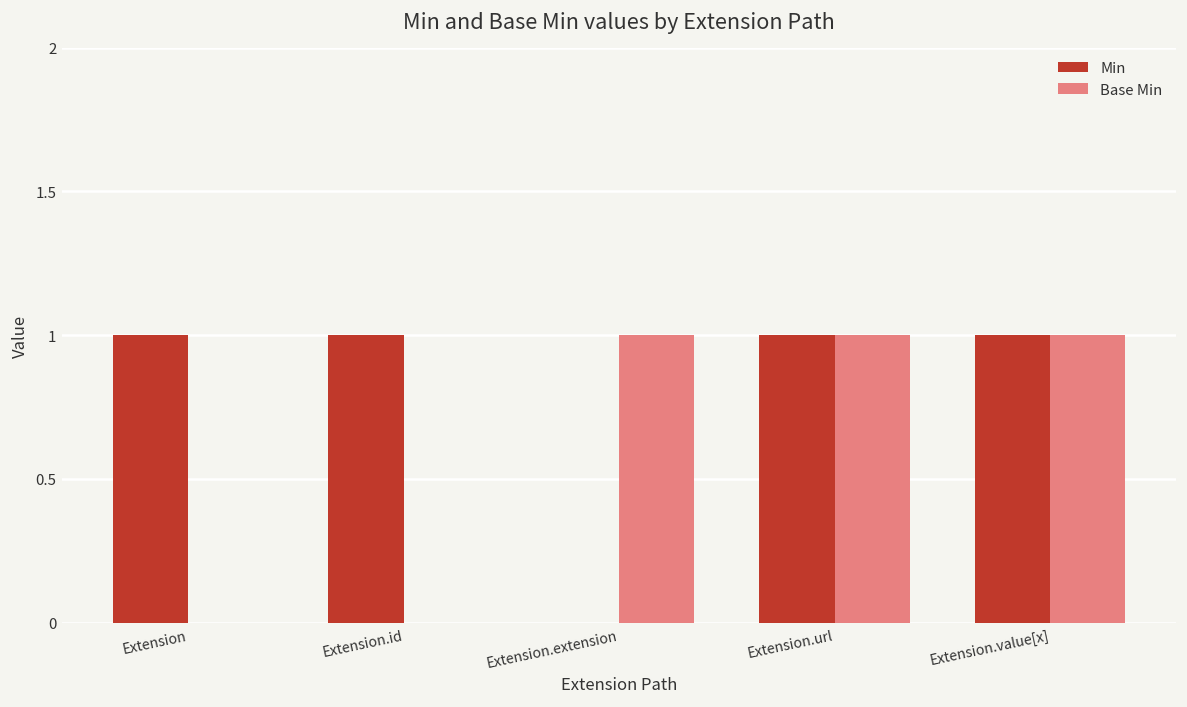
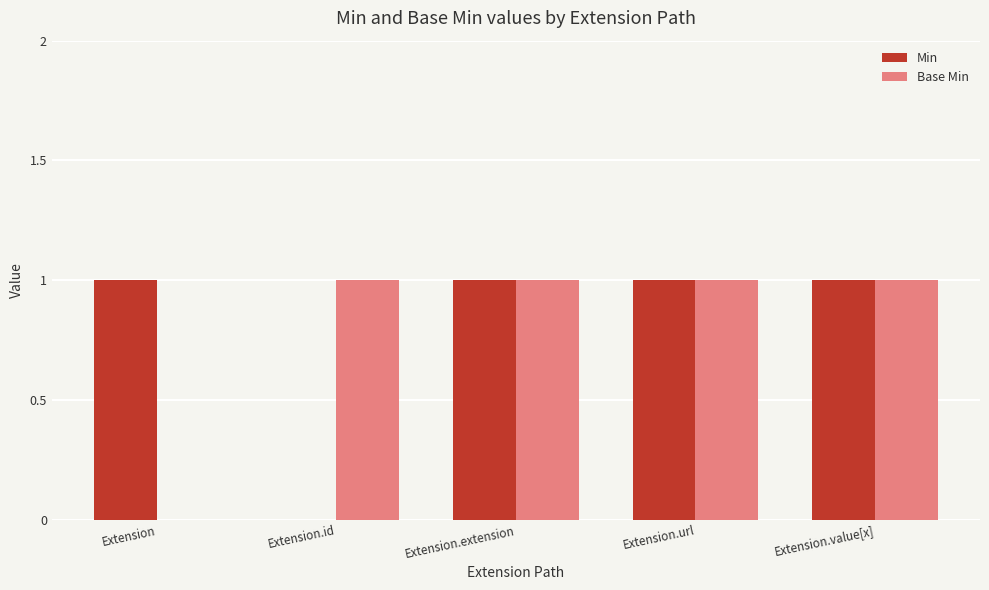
  {
    "Min": {
      "Extension": 1,
-     "Extension.id": 1,
-     "Extension.extension": 0,
+     "Extension.id": 0,
+     "Extension.extension": 1,
      "Extension.url": 1,
      "Extension.value[x]": 1
    },
    "Base Min": {
      "Extension": 0,
-     "Extension.id": 0,
+     "Extension.id": 1,
      "Extension.extension": 1,
      "Extension.url": 1,
      "Extension.value[x]": 1
    }
  }
